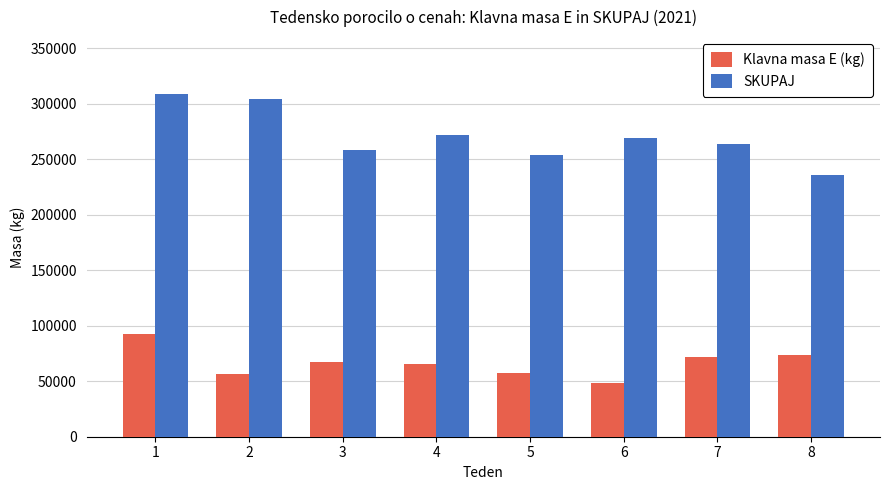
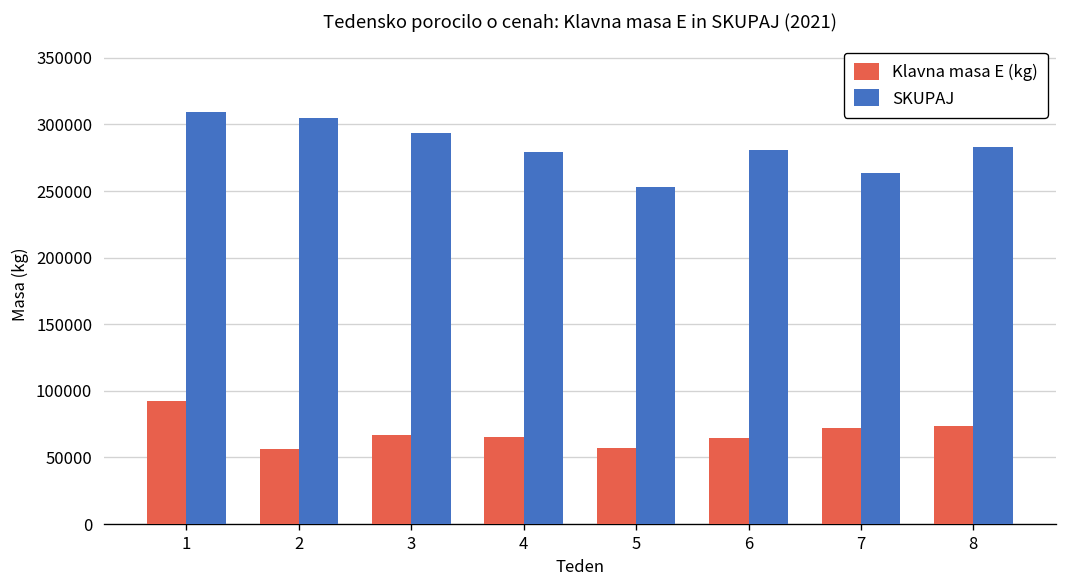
  {
    "Klavna masa E (kg)": {
      "1": 93000,
      "2": 57000,
      "3": 67000,
      "4": 66000,
      "5": 57000,
-     "6": 49000,
+     "6": 65000,
      "7": 72000,
      "8": 74000
    },
    "SKUPAJ": {
      "1": 309000,
      "2": 305000,
-     "3": 259000,
-     "4": 272000,
+     "3": 293000,
+     "4": 279000,
      "5": 253000,
-     "6": 269000,
+     "6": 281000,
      "7": 263000,
-     "8": 236000
+     "8": 283000
    }
  }
